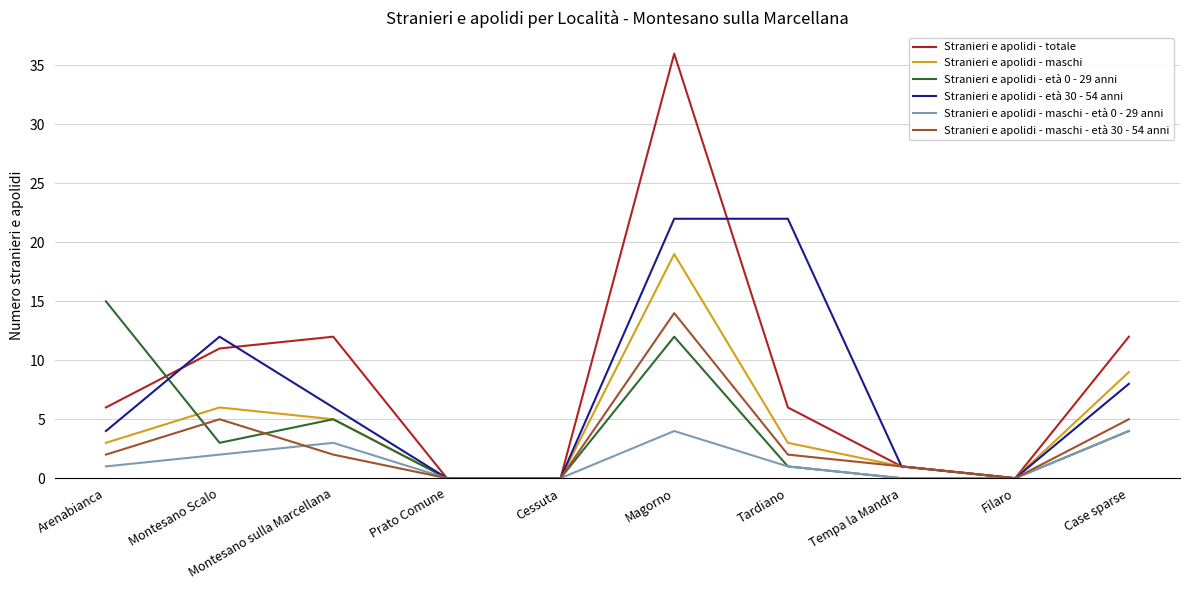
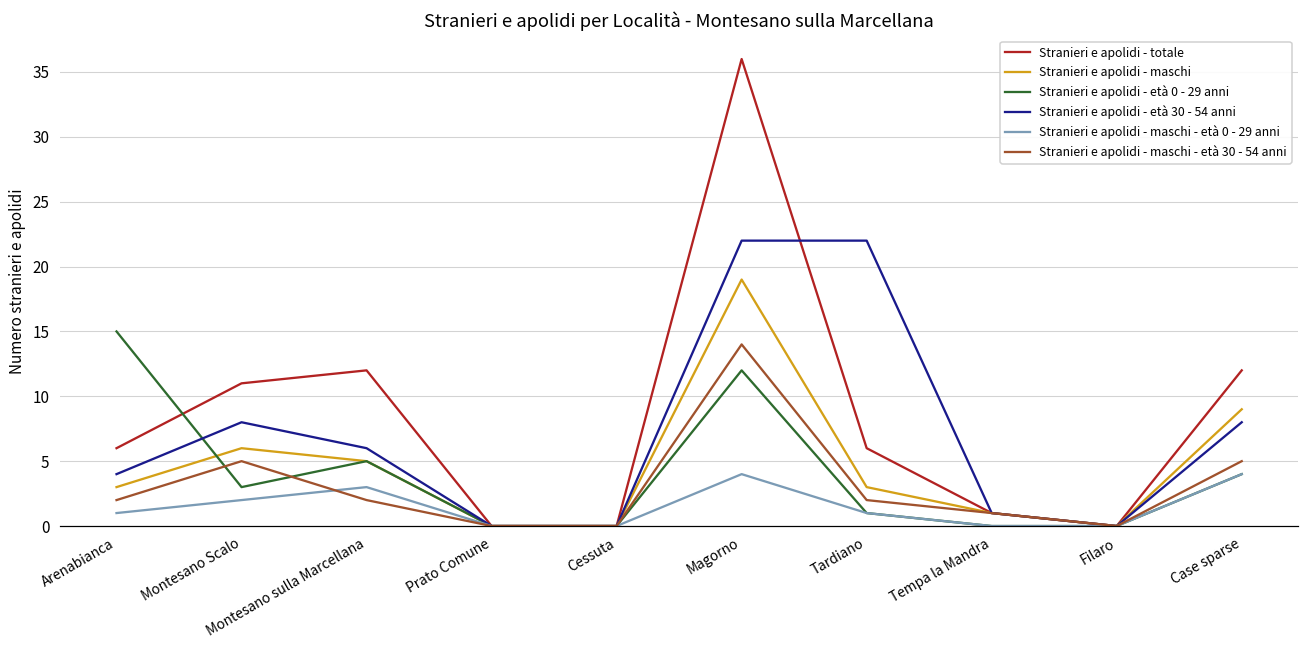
  {
    "Stranieri e apolidi - maschi": {
      "Arenabianca": 3,
      "Montesano Scalo": 6,
      "Magorno": 19,
      "Tardiano": 3,
      "Case sparse": 9
    },
    "Stranieri e apolidi - età 0 - 29 anni": {
      "Arenabianca": 15,
      "Montesano Scalo": 3,
      "Magorno": 12
    },
    "Stranieri e apolidi - età 30 - 54 anni": {
      "Arenabianca": 4,
-     "Montesano Scalo": 12,
+     "Montesano Scalo": 8,
      "Montesano sulla Marcellana": 6,
      "Magorno": 22,
      "Tardiano": 22,
      "Case sparse": 8
    },
    "Stranieri e apolidi - maschi - età 0 - 29 anni": {
      "Arenabianca": 1,
      "Montesano Scalo": 2,
      "Montesano sulla Marcellana": 3,
      "Magorno": 4
    }
  }
